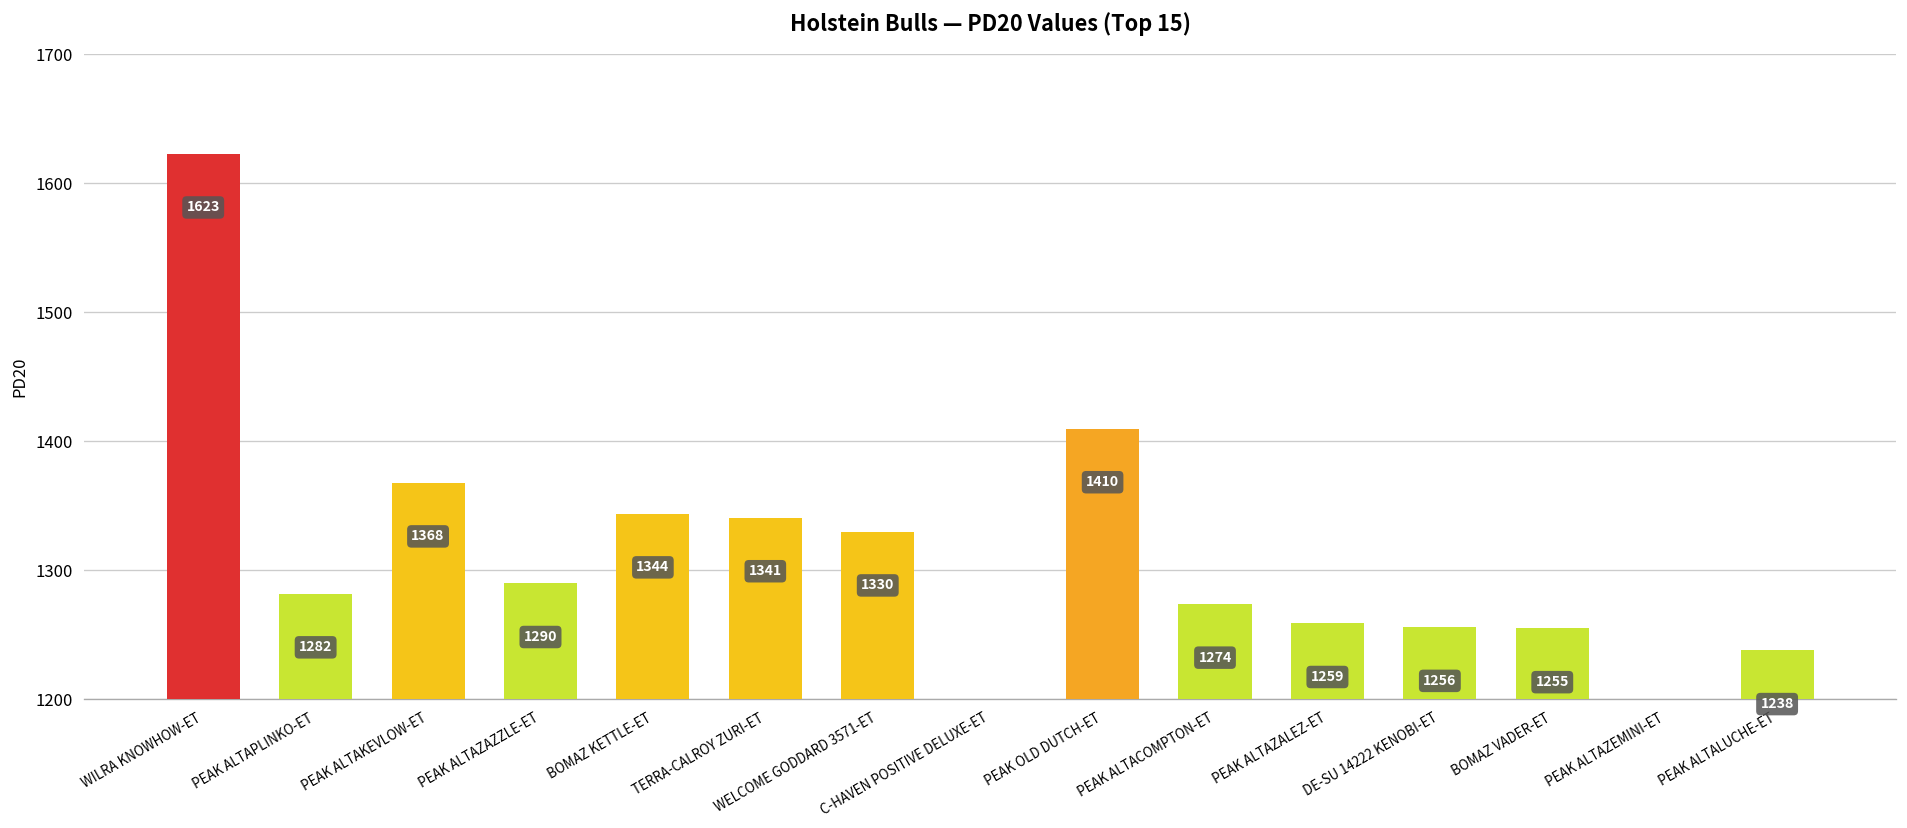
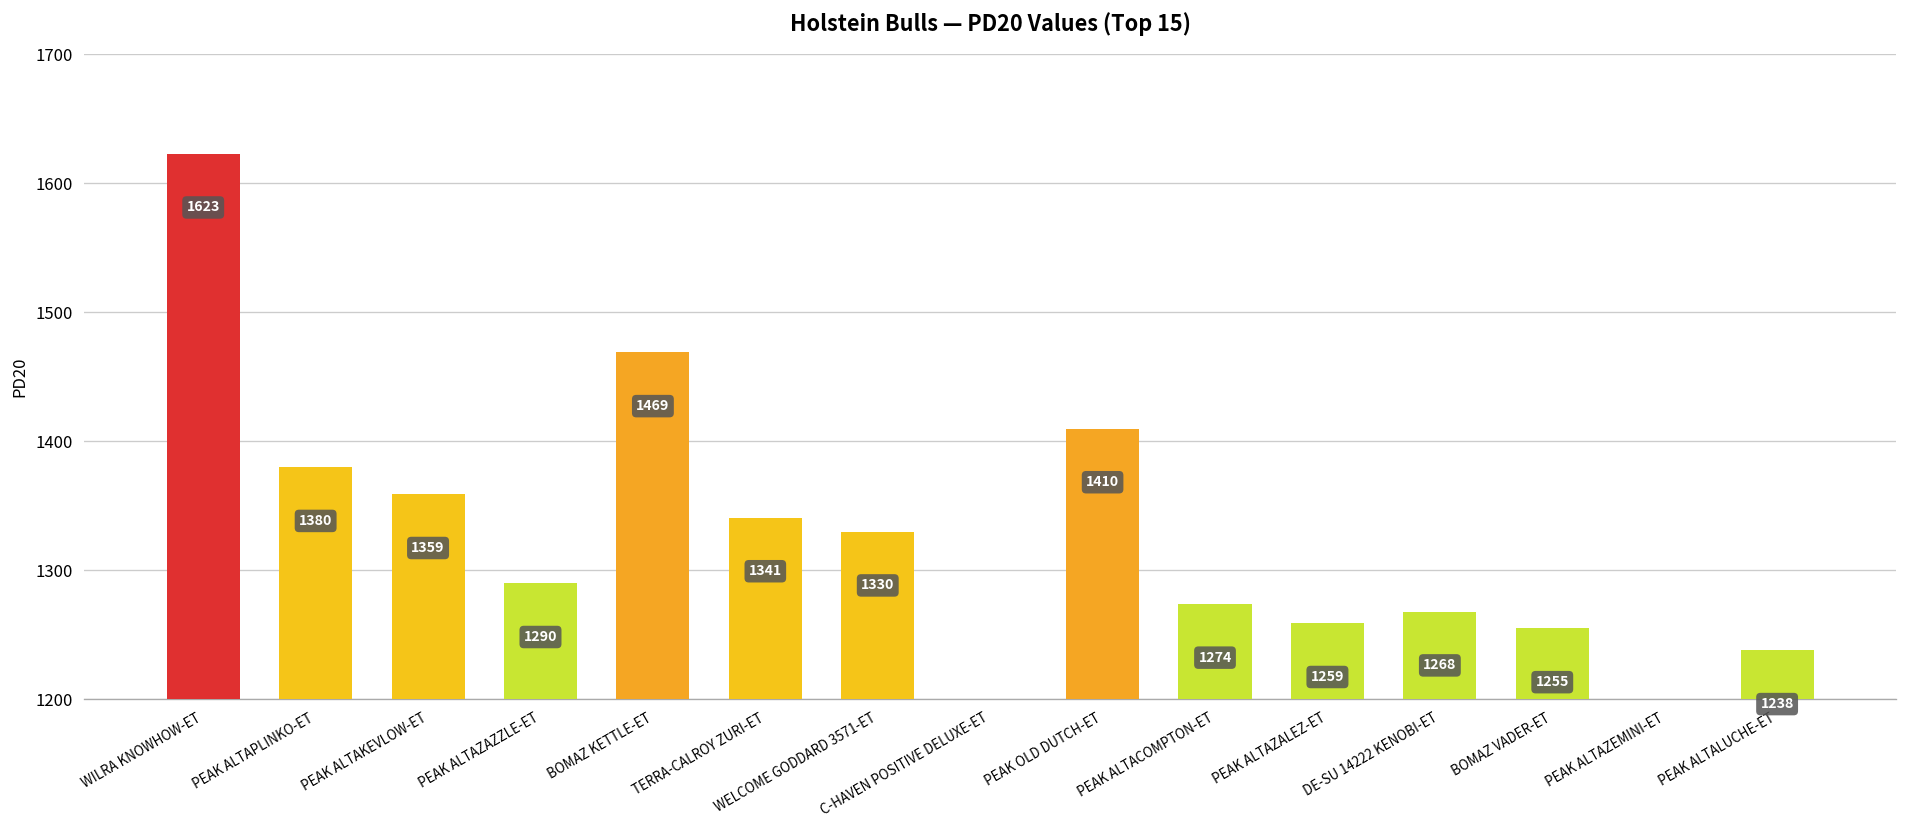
  {
-   "PEAK ALTAPLINKO-ET": 1282,
-   "PEAK ALTAKEVLOW-ET": 1368,
-   "BOMAZ KETTLE-ET": 1344,
-   "DE-SU 14222 KENOBI-ET": 1256
+   "PEAK ALTAPLINKO-ET": 1380,
+   "PEAK ALTAKEVLOW-ET": 1359,
+   "BOMAZ KETTLE-ET": 1469,
+   "DE-SU 14222 KENOBI-ET": 1268
  }
